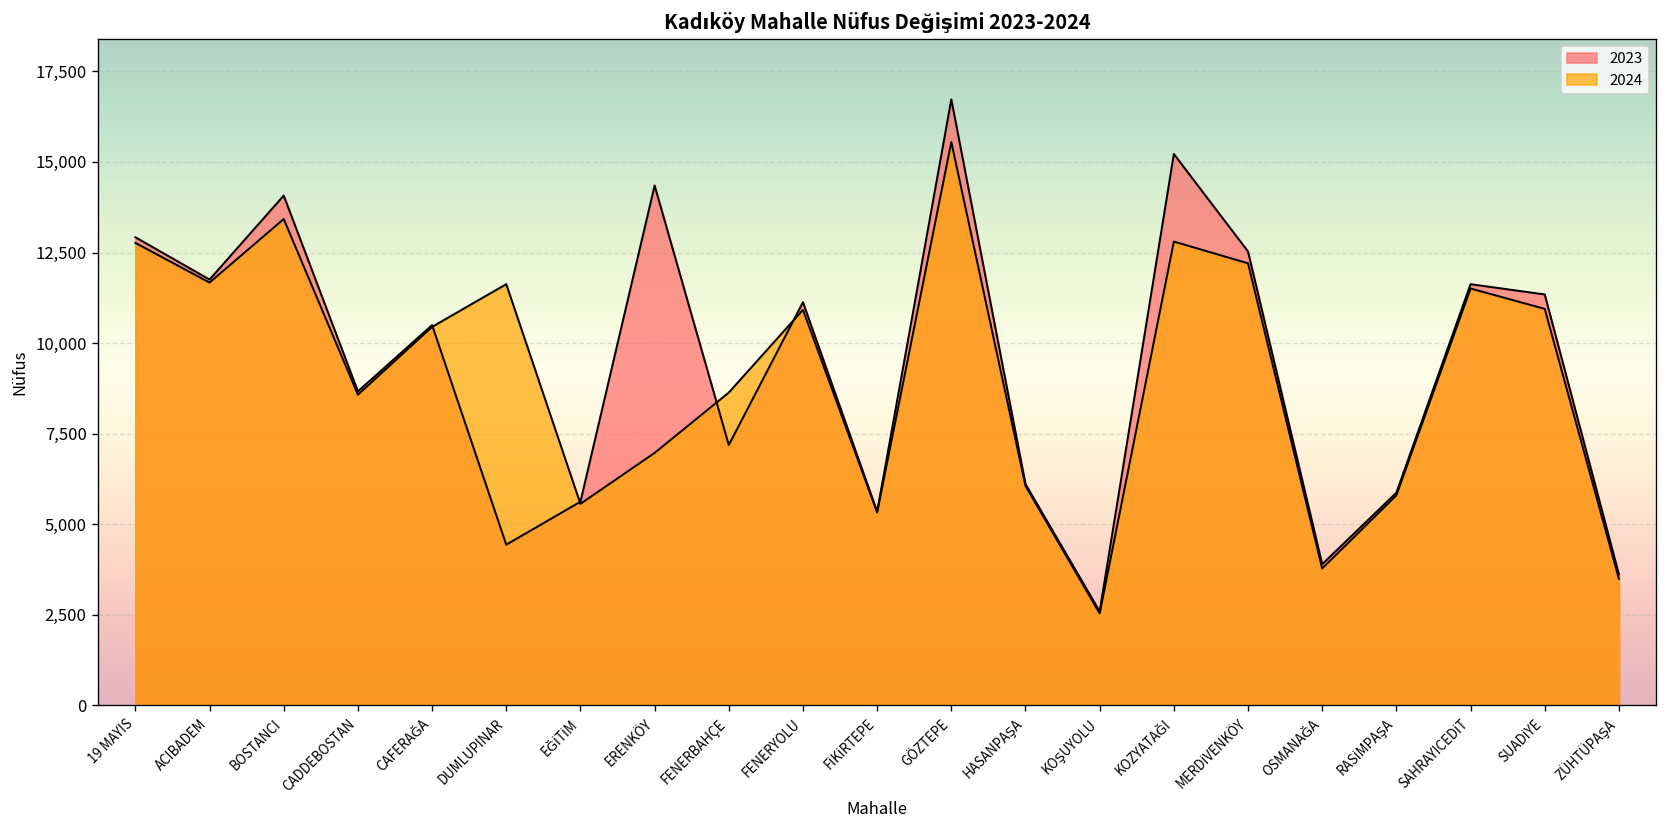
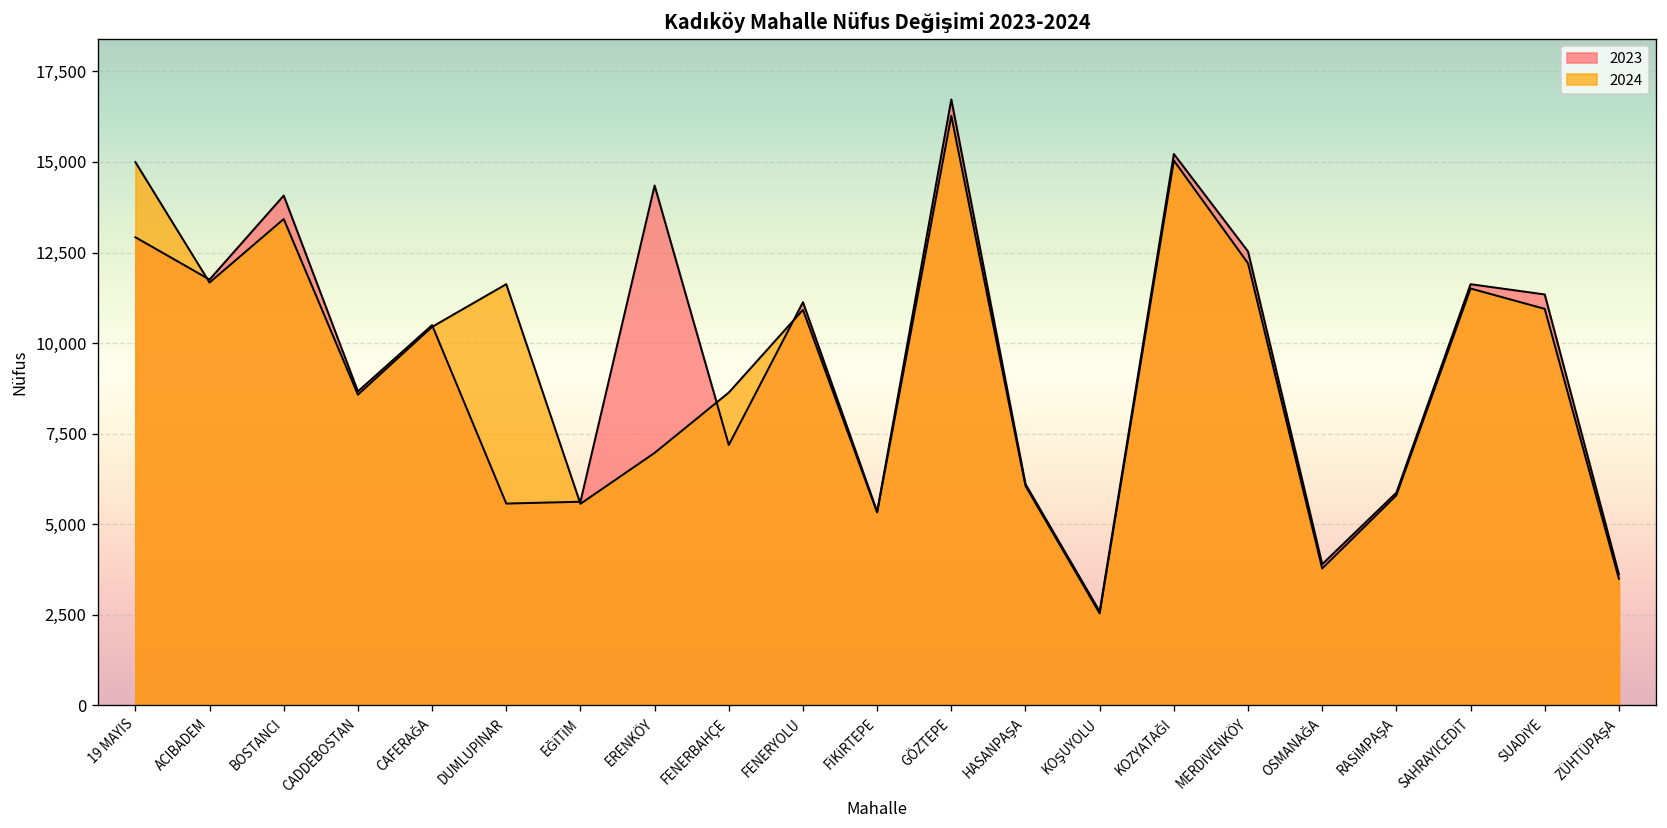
  {
    "2023": {
      "19 MAYIS": "12,900",
      "BOSTANCI": "14,100",
      "CADDEBOSTAN": "8,700",
-     "DUMLUPINAR": "4,400",
+     "DUMLUPINAR": "5,600",
      "ERENKÖY": "14,300",
      "FENERBAHÇE": "7,200",
      "FENERYOLU": "11,100",
      "GÖZTEPE": "16,700",
      "KOZYATAĞI": "15,200",
      "MERDİVENKÖY": "12,500",
      "OSMANAĞA": "3,900",
      "SAHRAYICEDİT": "11,600",
      "SUADİYE": "11,300",
      "ZÜHTÜPAŞA": "3,600"
    },
    "2024": {
-     "19 MAYIS": "12,800",
+     "19 MAYIS": "15,000",
      "BOSTANCI": "13,400",
      "CADDEBOSTAN": "8,600",
      "DUMLUPINAR": "11,600",
      "ERENKÖY": "7,000",
      "FENERBAHÇE": "8,600",
      "FENERYOLU": "10,900",
-     "GÖZTEPE": "15,500",
-     "KOZYATAĞI": "12,800",
+     "GÖZTEPE": "16,300",
+     "KOZYATAĞI": "15,000",
      "MERDİVENKÖY": "12,200",
      "OSMANAĞA": "3,800",
      "SAHRAYICEDİT": "11,500",
      "SUADİYE": "10,900",
      "ZÜHTÜPAŞA": "3,500"
    }
  }
